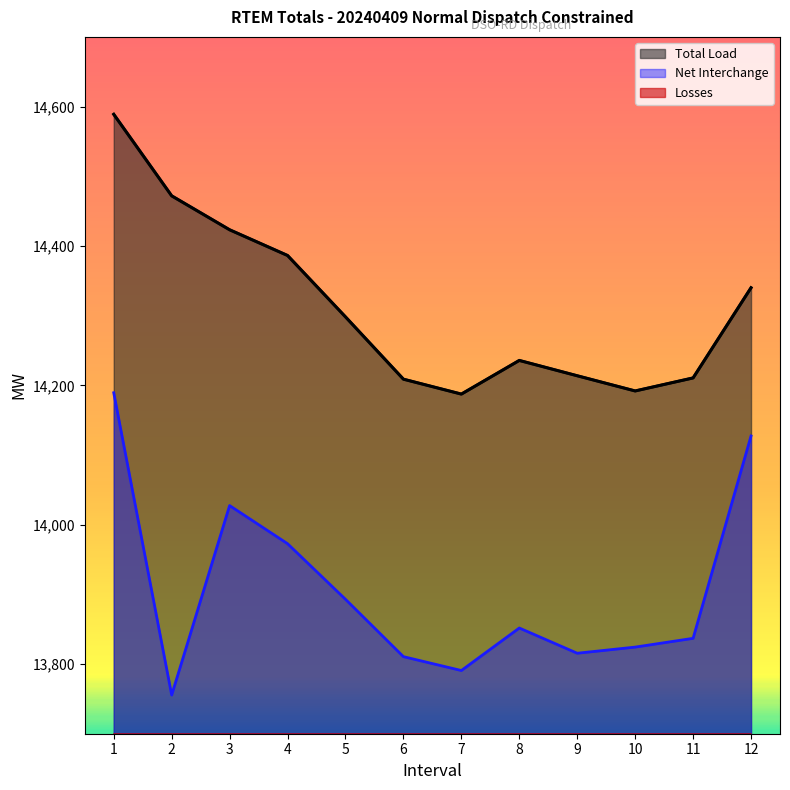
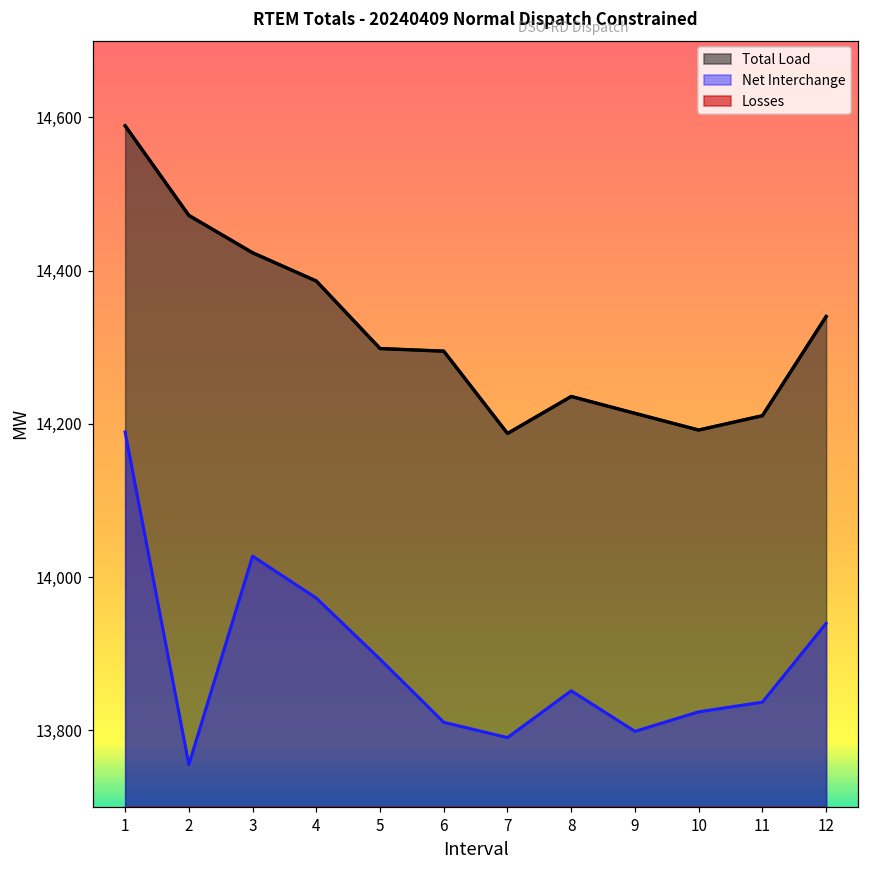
  {
    "Total Load": {
      "1": "14,590",
      "2": "14,470",
      "3": "14,420",
      "4": "14,390",
      "5": "14,300",
-     "6": "14,210",
+     "6": "14,290",
      "7": "14,190",
      "8": "14,240",
      "9": "14,210",
      "10": "14,190",
      "11": "14,210",
      "12": "14,340"
    },
    "Net Interchange": {
      "1": "14,190",
      "2": "13,760",
      "3": "14,030",
      "4": "13,970",
      "5": "13,890",
      "6": "13,810",
      "7": "13,790",
      "8": "13,850",
-     "9": "13,820",
+     "9": "13,800",
      "10": "13,820",
      "11": "13,840",
-     "12": "14,130"
+     "12": "13,940"
    }
  }
